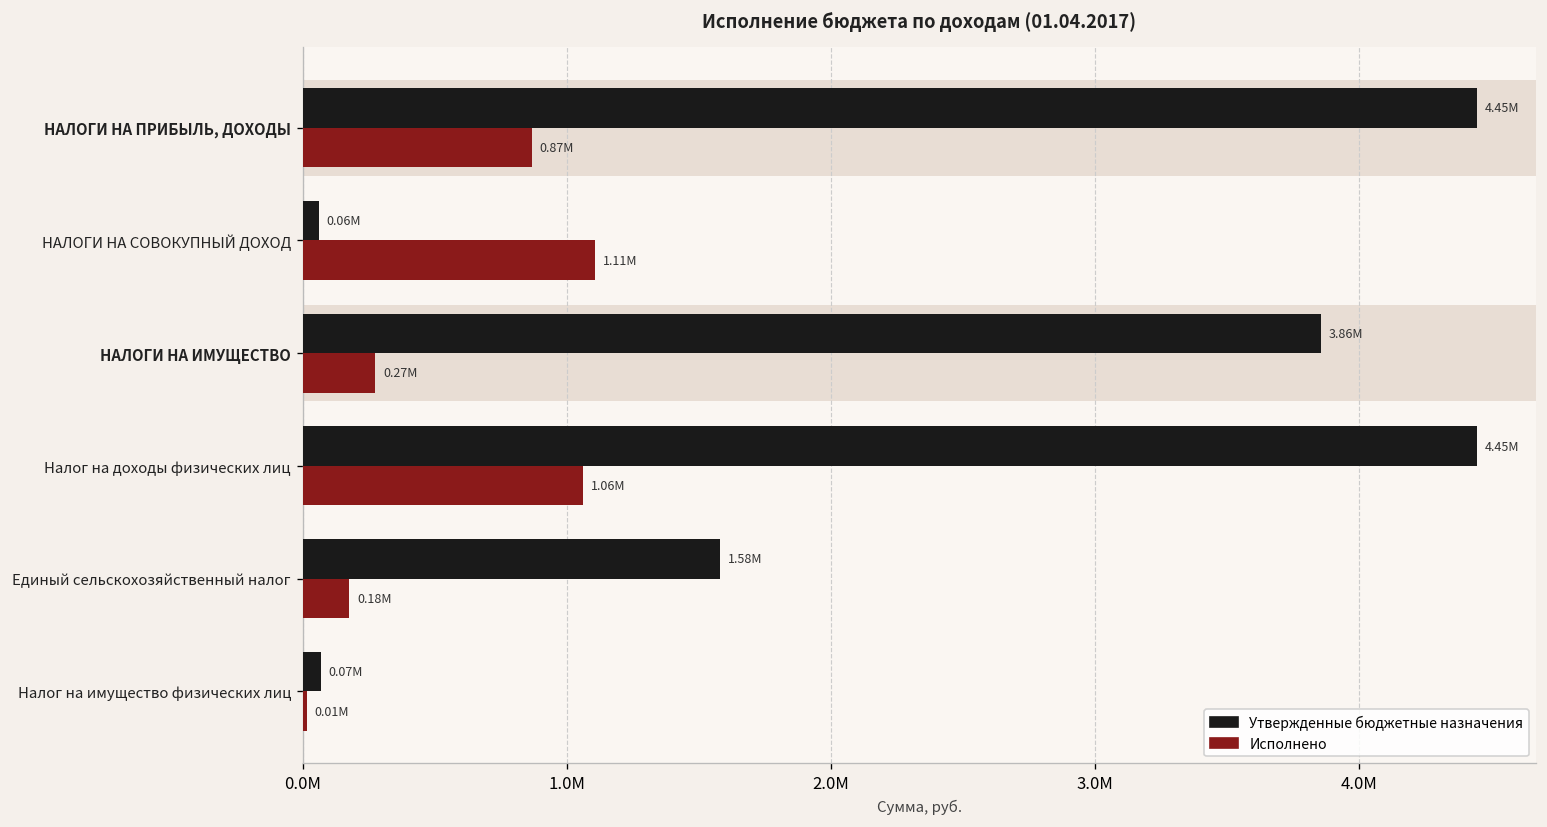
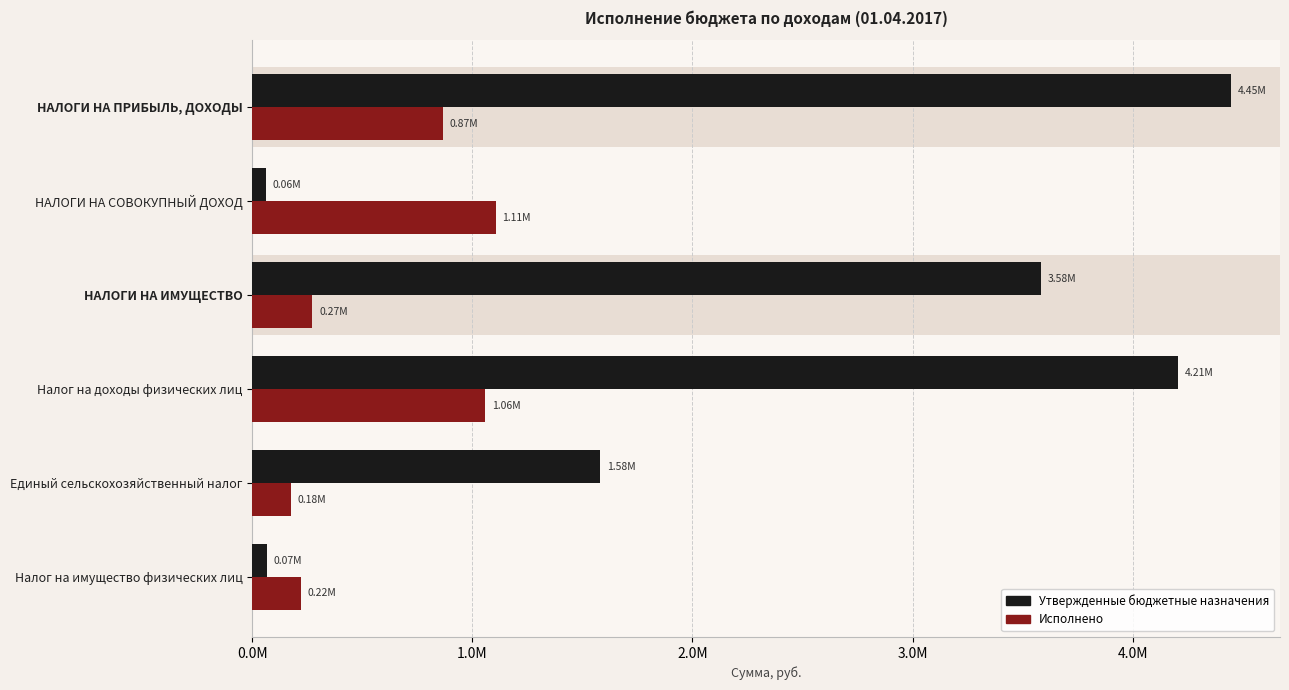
  {
    "Утвержденные бюджетные назначения": {
      "НАЛОГИ НА СОВОКУПНЫЙ ДОХОД": "0.06M",
-     "НАЛОГИ НА ИМУЩЕСТВО": "3.86M",
-     "Налог на доходы физических лиц": "4.45M",
+     "НАЛОГИ НА ИМУЩЕСТВО": "3.58M",
+     "Налог на доходы физических лиц": "4.21M",
      "Единый сельскохозяйственный налог": "1.58M",
      "Налог на имущество физических лиц": "0.07M"
    },
    "Исполнено": {
      "НАЛОГИ НА СОВОКУПНЫЙ ДОХОД": "1.11M",
      "Налог на доходы физических лиц": "1.06M",
      "Единый сельскохозяйственный налог": "0.18M",
-     "Налог на имущество физических лиц": "0.01M"
+     "Налог на имущество физических лиц": "0.22M"
    }
  }
